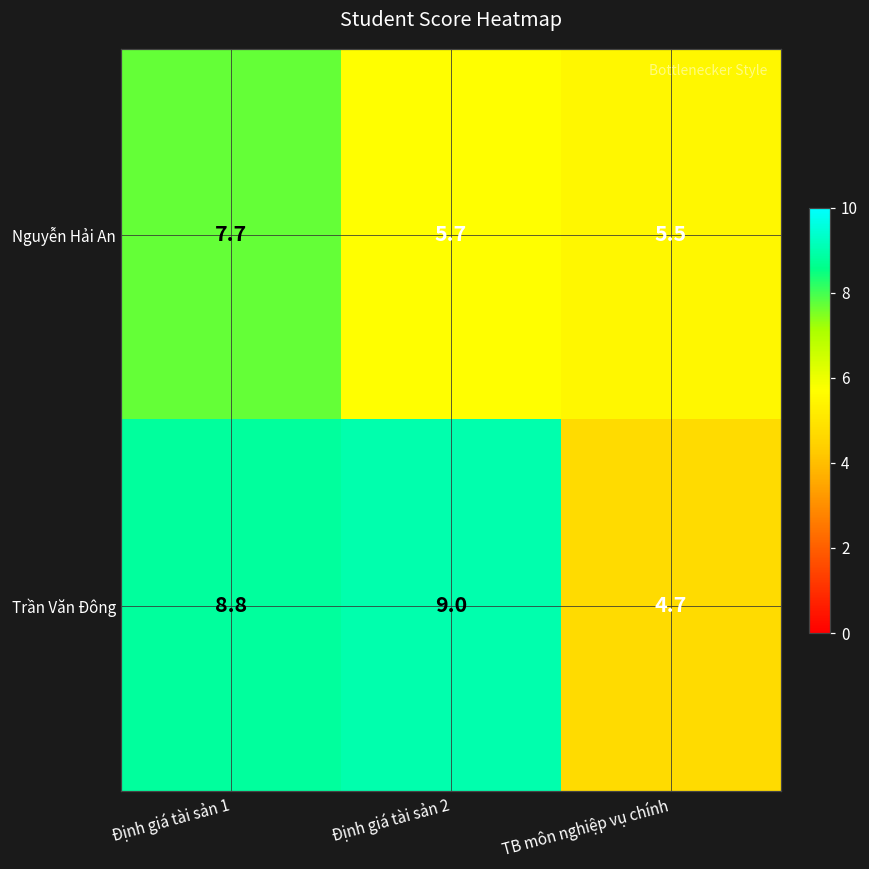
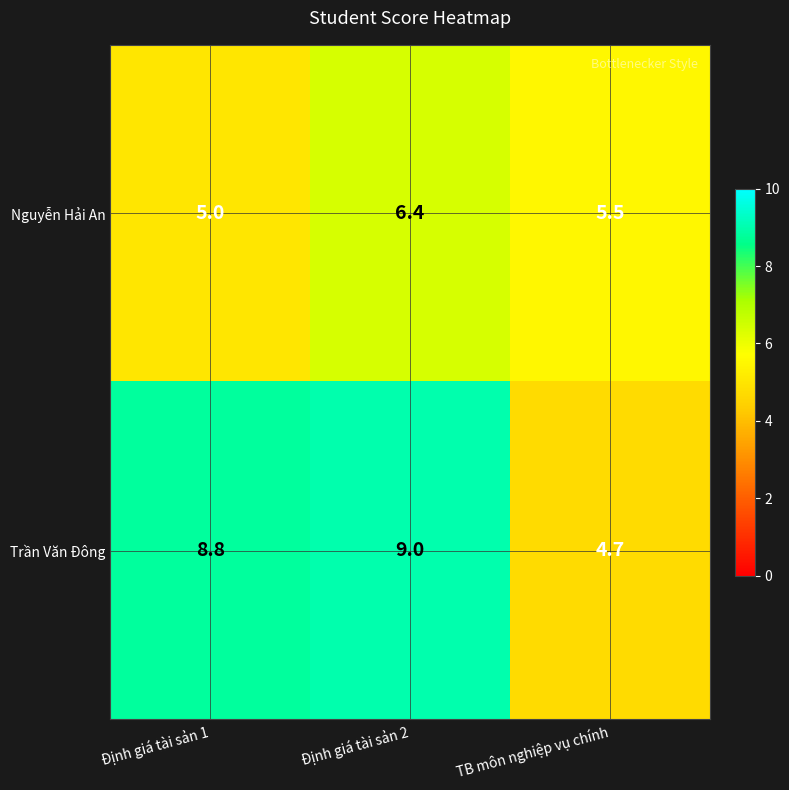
  {
    "Nguyễn Hải An": {
-     "Định giá tài sản 1": 7.7,
-     "Định giá tài sản 2": 5.7
+     "Định giá tài sản 1": 5.0,
+     "Định giá tài sản 2": 6.4
    },
    "Trần Văn Đông": {
      "Định giá tài sản 1": 8.8,
      "Định giá tài sản 2": 9.0,
      "TB môn nghiệp vụ chính": 4.7
    }
  }
